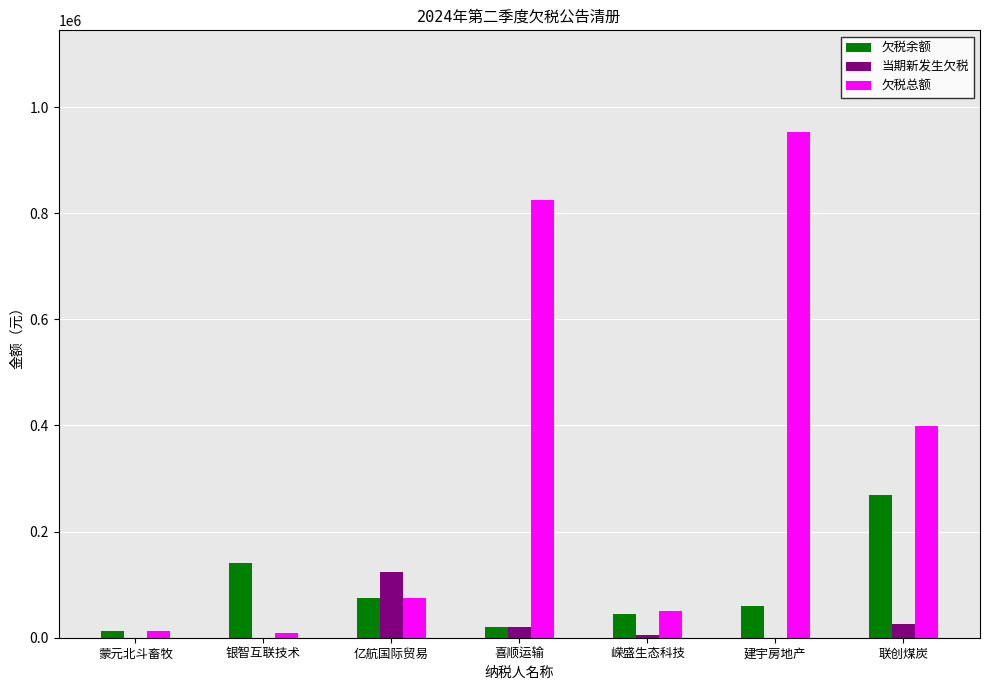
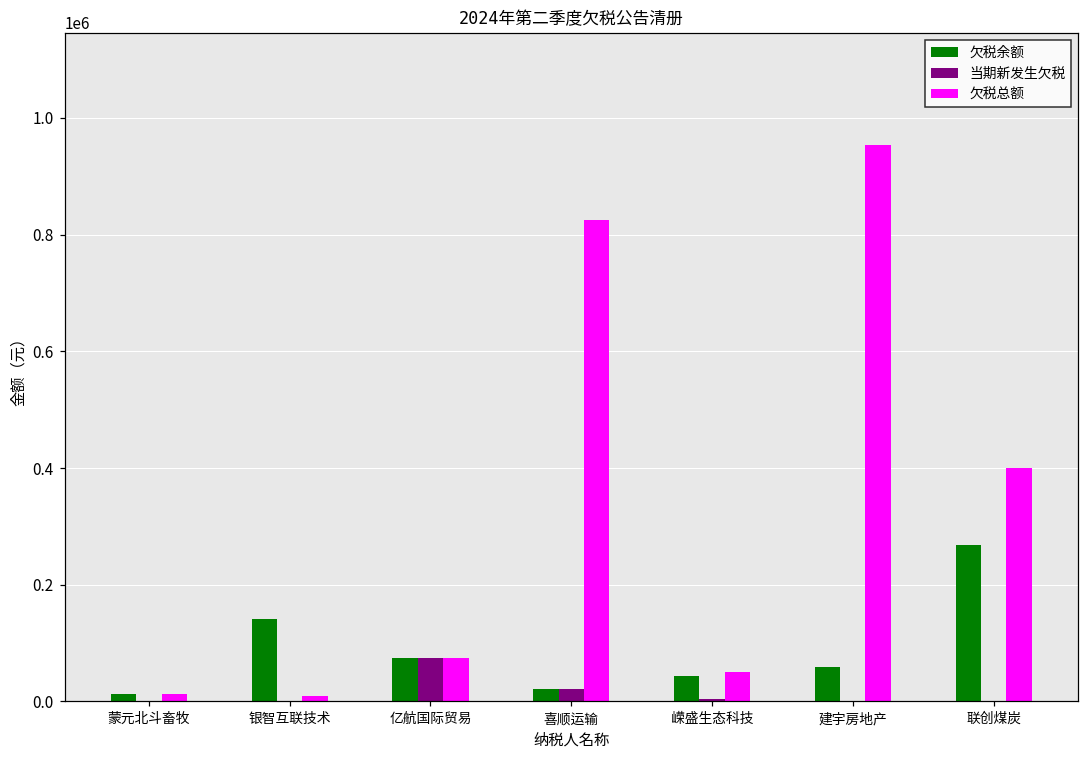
  {
    "欠税余额": {
      "蒙元北斗畜牧": 10000,
      "银智互联技术": 140000,
      "亿航国际贸易": 70000,
      "喜顺运输": 20000,
      "嵘盛生态科技": 40000,
      "建宇房地产": 60000,
      "联创煤炭": 270000
    },
    "当期新发生欠税": {
      "蒙元北斗畜牧": 0,
      "银智互联技术": 0,
-     "亿航国际贸易": 120000,
+     "亿航国际贸易": 70000,
      "喜顺运输": 20000,
      "嵘盛生态科技": 0,
      "建宇房地产": 0,
-     "联创煤炭": 30000
+     "联创煤炭": 0
    },
    "欠税总额": {
      "蒙元北斗畜牧": 10000,
      "银智互联技术": 10000,
      "亿航国际贸易": 70000,
      "喜顺运输": 830000,
      "嵘盛生态科技": 50000,
      "建宇房地产": 950000,
      "联创煤炭": 400000
    }
  }
